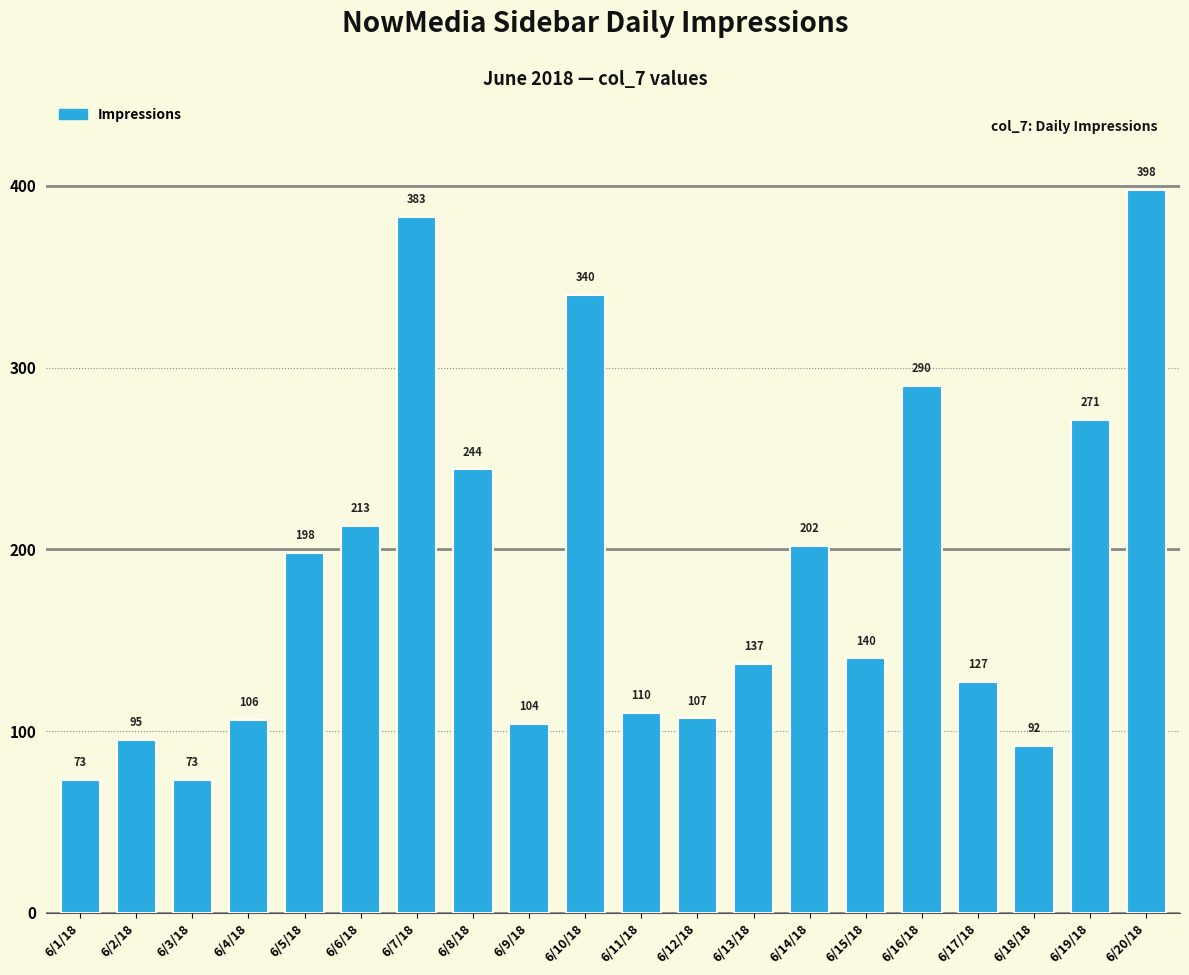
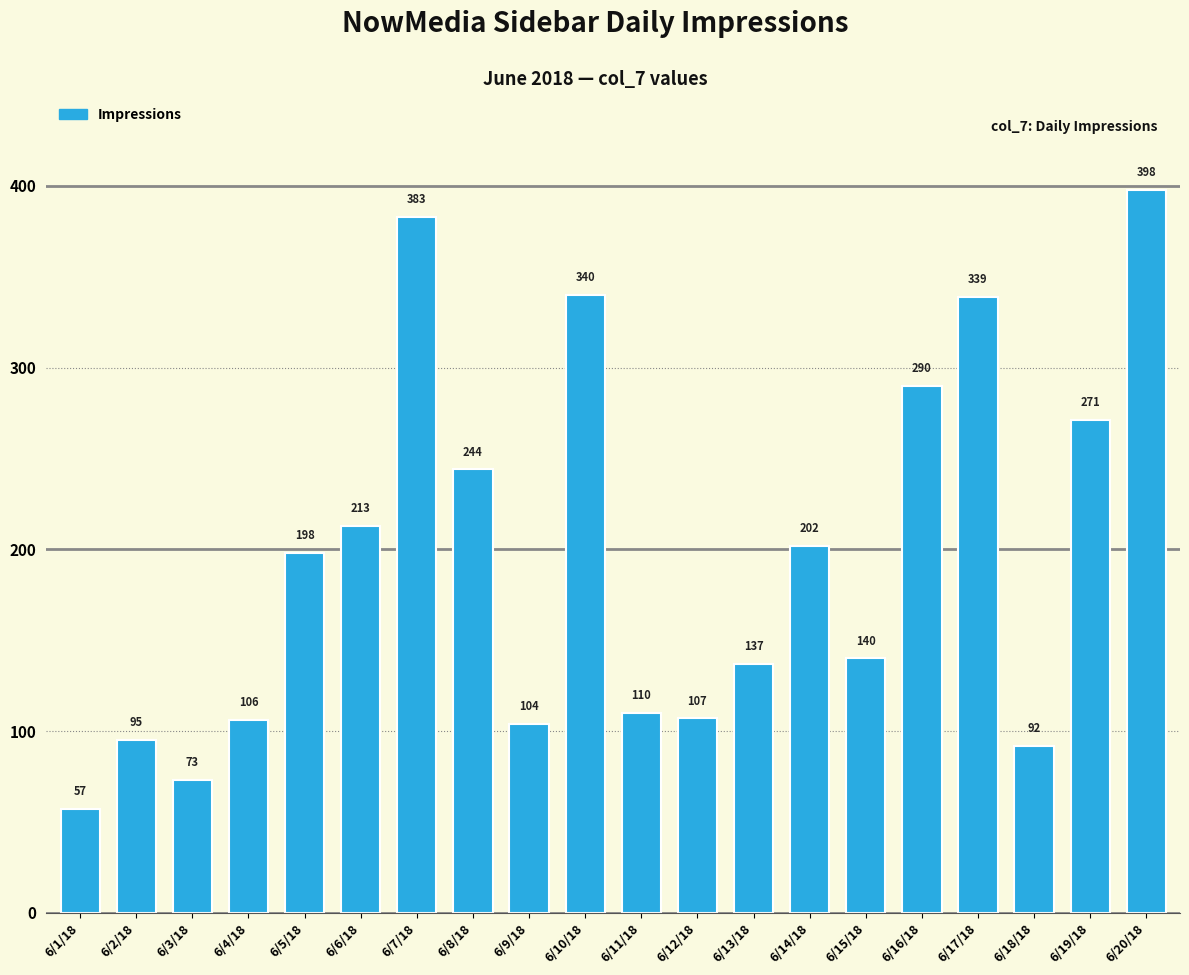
  {
-   "6/1/18": 73,
+   "6/1/18": 57,
    "6/2/18": 95,
    "6/3/18": 73,
    "6/4/18": 106,
    "6/5/18": 198,
    "6/6/18": 213,
    "6/7/18": 383,
    "6/8/18": 244,
    "6/9/18": 104,
    "6/10/18": 340,
    "6/11/18": 110,
    "6/12/18": 107,
    "6/13/18": 137,
    "6/14/18": 202,
    "6/15/18": 140,
    "6/16/18": 290,
-   "6/17/18": 127,
+   "6/17/18": 339,
    "6/18/18": 92,
    "6/19/18": 271,
    "6/20/18": 398
  }
